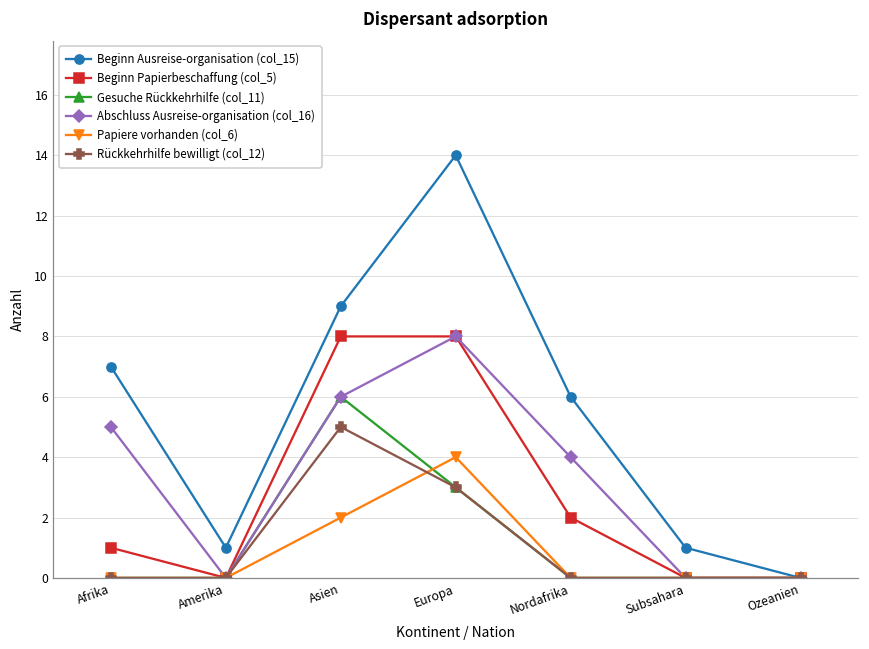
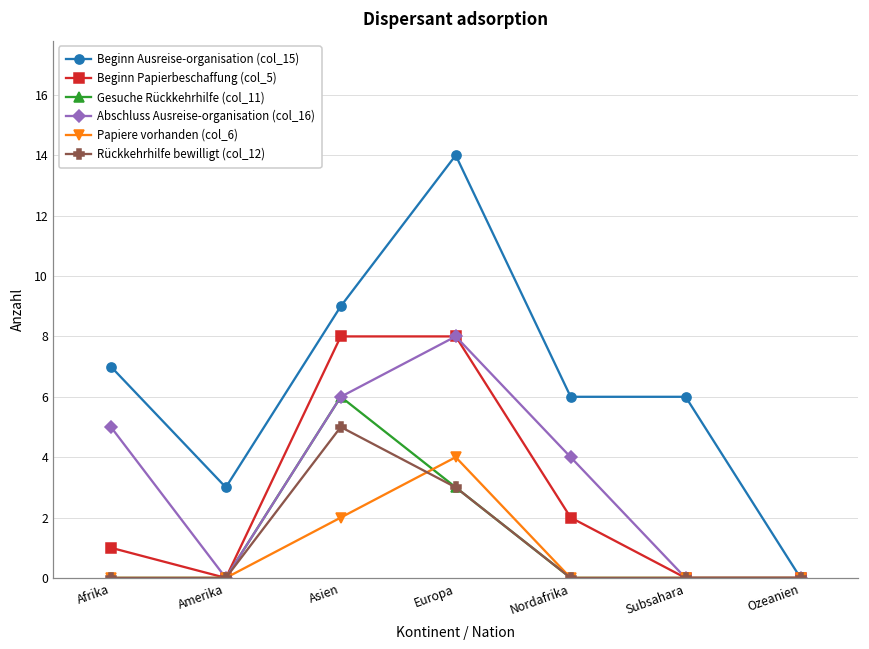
  {
    "Beginn Ausreise-organisation (col_15)": {
      "Afrika": 7,
-     "Amerika": 1,
+     "Amerika": 3,
      "Asien": 9,
      "Europa": 14,
      "Nordafrika": 6,
-     "Subsahara": 1
+     "Subsahara": 6
    },
    "Beginn Papierbeschaffung (col_5)": {
      "Afrika": 1,
      "Asien": 8,
      "Nordafrika": 2
    },
    "Abschluss Ausreise-organisation (col_16)": {
      "Afrika": 5,
      "Nordafrika": 4
    },
    "Papiere vorhanden (col_6)": {
      "Asien": 2,
      "Europa": 4
    },
    "Rückkehrhilfe bewilligt (col_12)": {
      "Asien": 5
    }
  }
